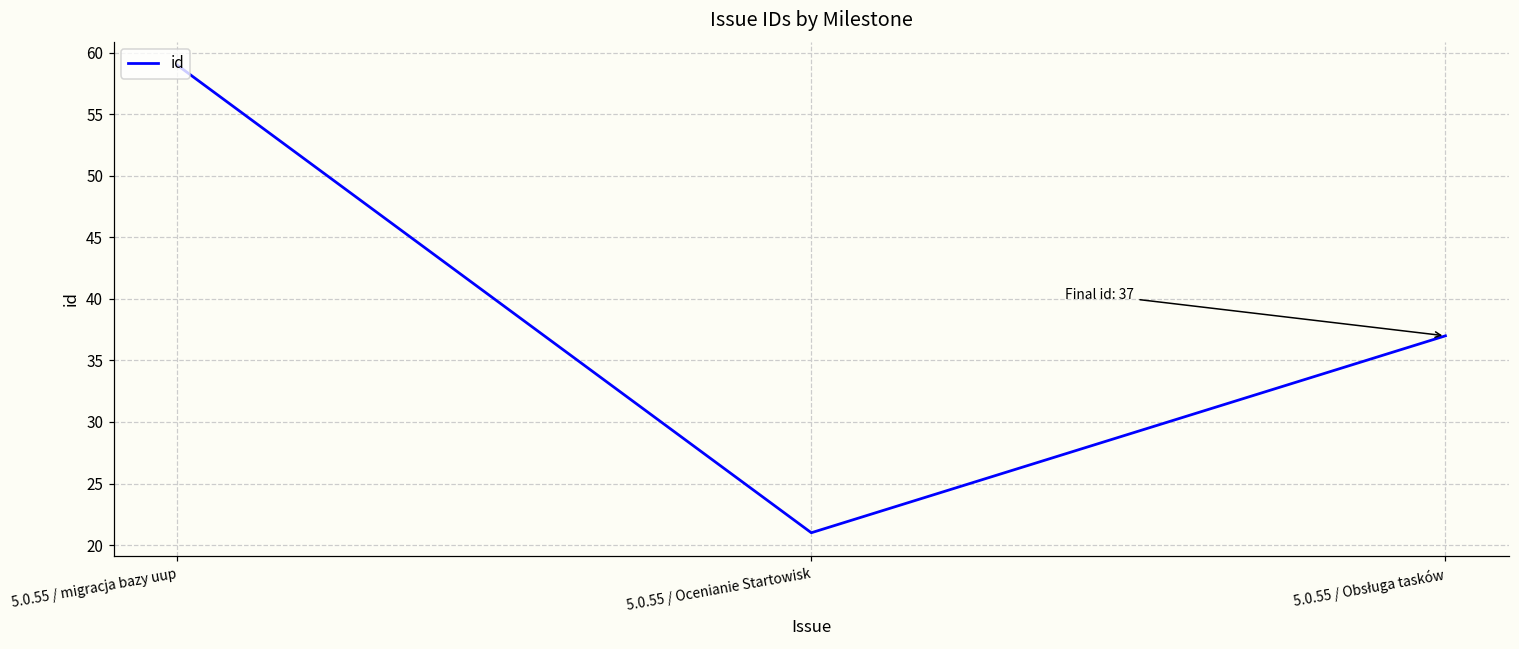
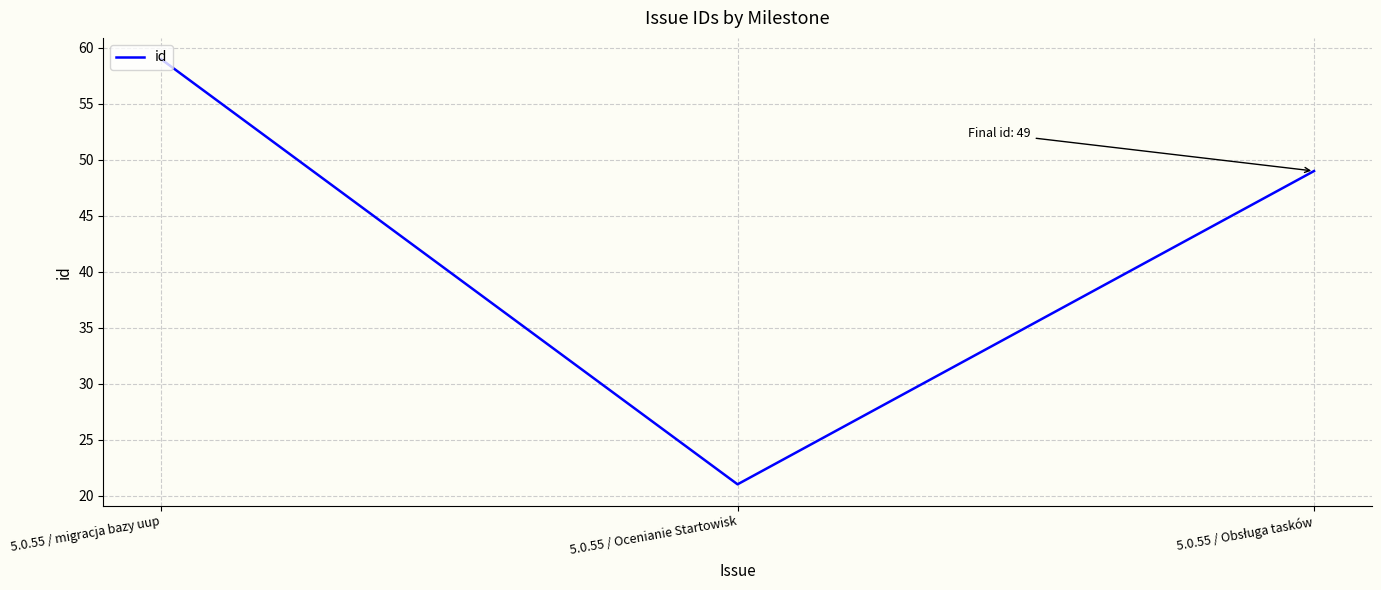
  {
-   "5.0.55 / Obsługa tasków": 37
+   "5.0.55 / Obsługa tasków": 49
  }
